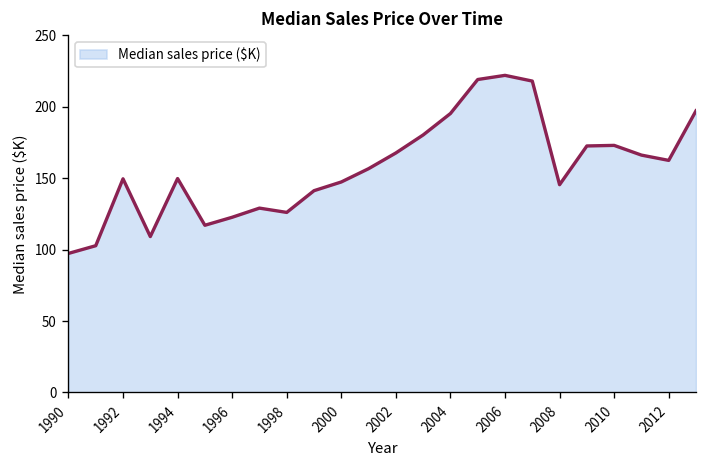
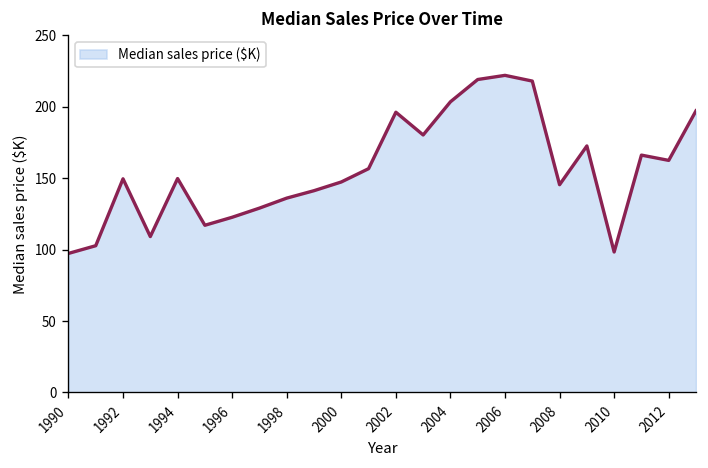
  {
    "1990": 97,
    "1992": 150,
    "1994": 150,
    "1996": 123,
-   "1998": 126,
+   "1998": 136,
    "2000": 147,
-   "2002": 168,
-   "2004": 195,
+   "2002": 196,
+   "2004": 203,
    "2006": 222,
    "2008": 145,
-   "2010": 173,
+   "2010": 98,
    "2012": 162
  }
